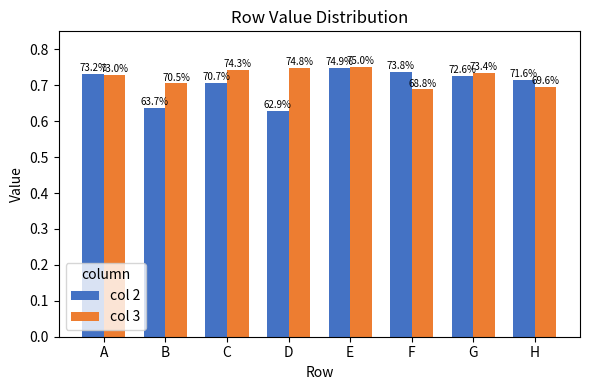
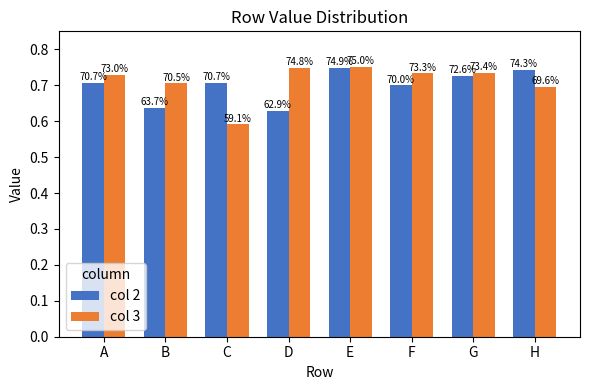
  {
    "col 2": {
-     "A": "73.2%",
+     "A": "70.7%",
      "B": "63.7%",
      "C": "70.7%",
      "D": "62.9%",
-     "F": "73.8%",
-     "H": "71.6%"
+     "F": "70.0%",
+     "H": "74.3%"
    },
    "col 3": {
      "A": "73.0%",
      "B": "70.5%",
-     "C": "74.3%",
+     "C": "59.1%",
      "D": "74.8%",
-     "F": "68.8%",
+     "F": "73.3%",
      "H": "69.6%"
    }
  }
